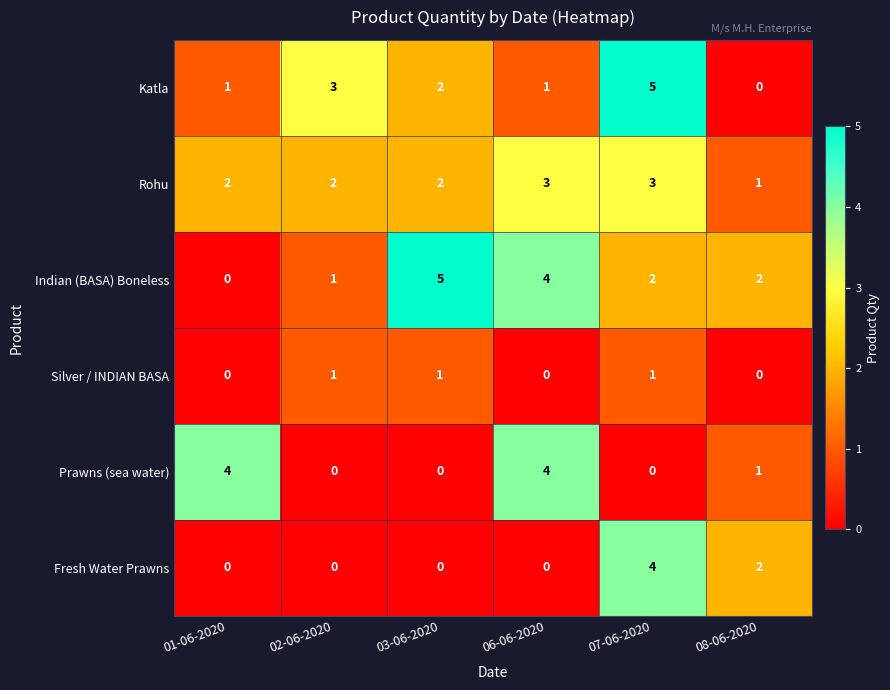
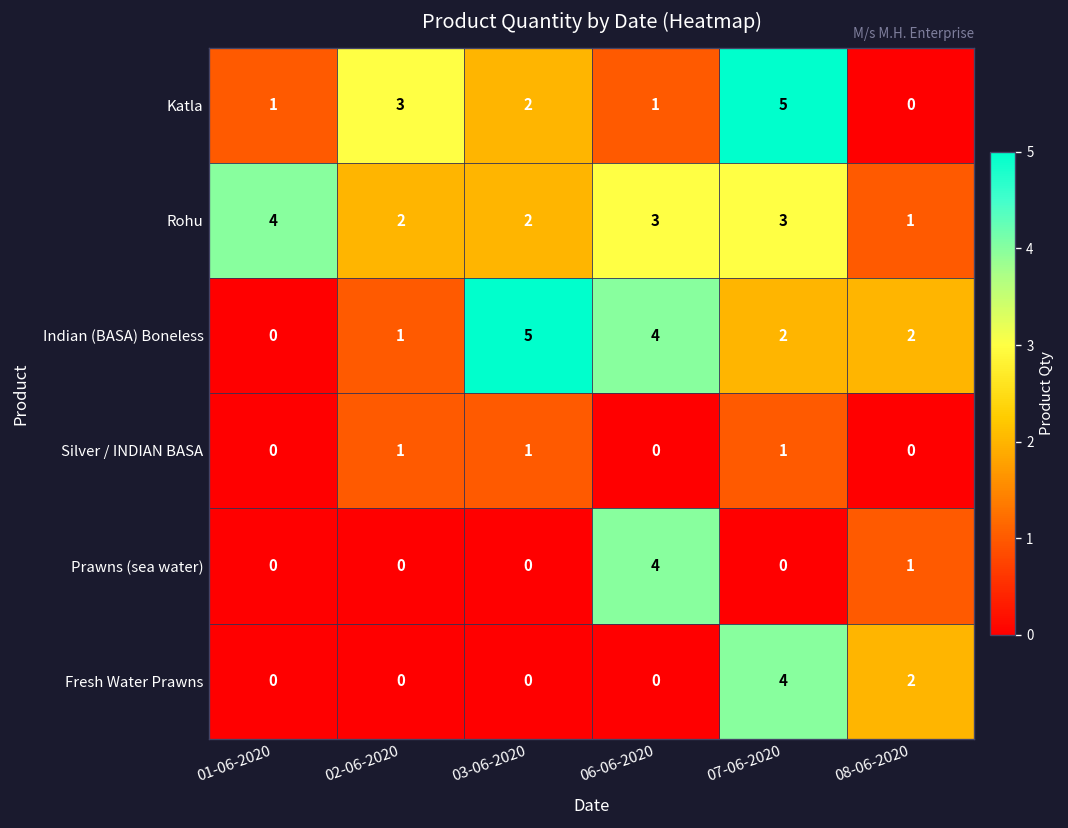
  {
    "Katla": {
      "01-06-2020": 1,
      "02-06-2020": 3,
      "03-06-2020": 2,
      "06-06-2020": 1,
      "07-06-2020": 5,
      "08-06-2020": 0
    },
    "Rohu": {
-     "01-06-2020": 2,
+     "01-06-2020": 4,
      "02-06-2020": 2,
      "03-06-2020": 2,
      "06-06-2020": 3,
      "07-06-2020": 3,
      "08-06-2020": 1
    },
    "Indian (BASA) Boneless": {
      "01-06-2020": 0,
      "02-06-2020": 1,
      "03-06-2020": 5,
      "06-06-2020": 4,
      "07-06-2020": 2,
      "08-06-2020": 2
    },
    "Silver / INDIAN BASA": {
      "01-06-2020": 0,
      "02-06-2020": 1,
      "03-06-2020": 1,
      "06-06-2020": 0,
      "07-06-2020": 1,
      "08-06-2020": 0
    },
    "Prawns (sea water)": {
-     "01-06-2020": 4,
+     "01-06-2020": 0,
      "02-06-2020": 0,
      "03-06-2020": 0,
      "06-06-2020": 4,
      "07-06-2020": 0,
      "08-06-2020": 1
    },
    "Fresh Water Prawns": {
      "01-06-2020": 0,
      "02-06-2020": 0,
      "03-06-2020": 0,
      "06-06-2020": 0,
      "07-06-2020": 4,
      "08-06-2020": 2
    }
  }
